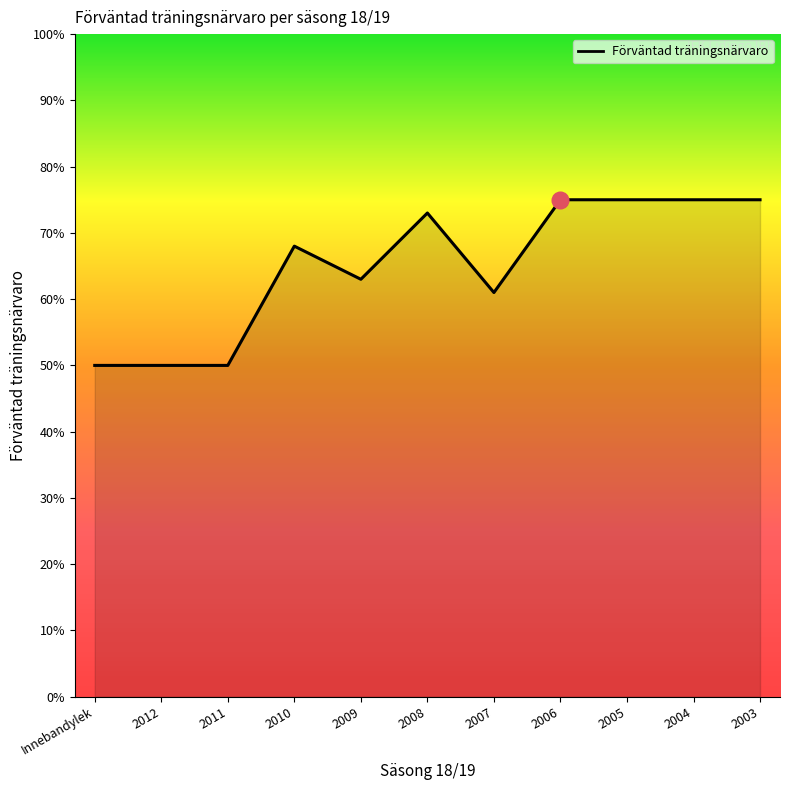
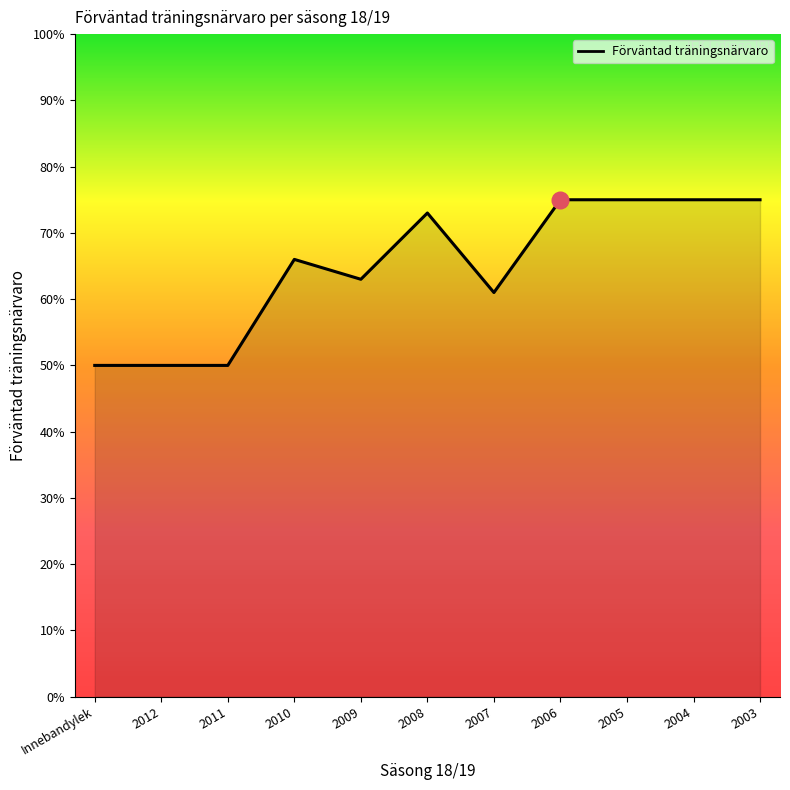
  {
    "Förväntad träningsnärvaro": {
      "Innebandylek": "50%",
      "2012": "50%",
      "2011": "50%",
-     "2010": "68%",
+     "2010": "66%",
      "2009": "63%",
      "2008": "73%",
      "2007": "61%",
      "2005": "75%",
      "2004": "75%",
      "2003": "75%"
    }
  }
